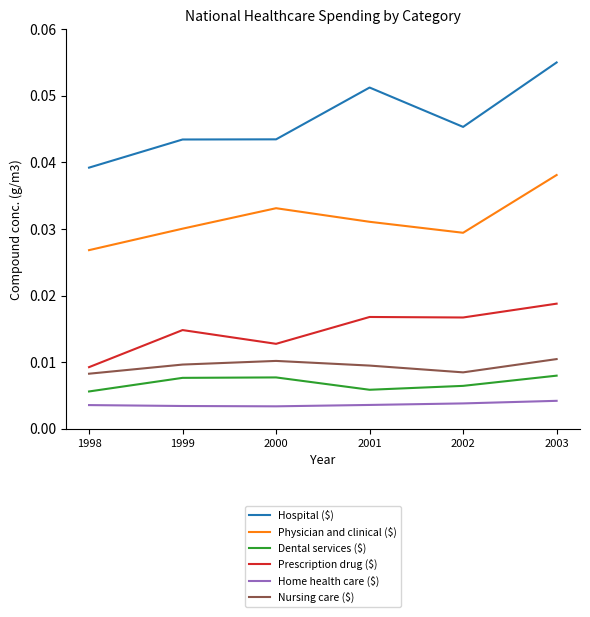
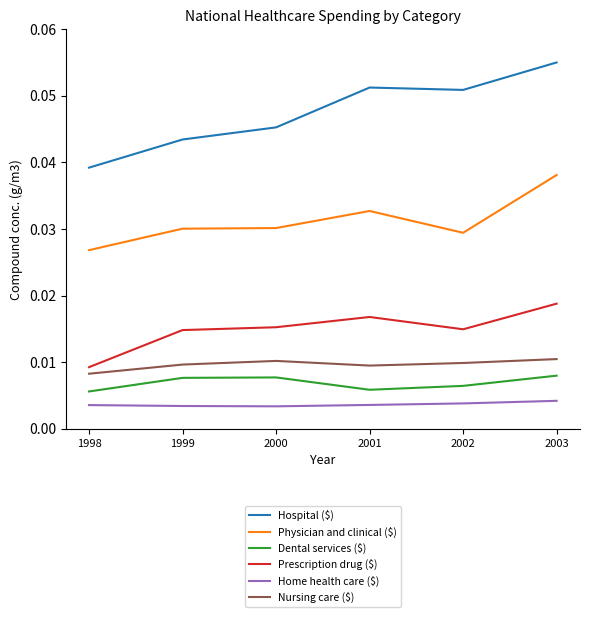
  {
    "Hospital ($)": {
      "1998": 0.039,
      "1999": 0.043,
-     "2000": 0.043,
+     "2000": 0.045,
      "2001": 0.051,
-     "2002": 0.045,
+     "2002": 0.051,
      "2003": 0.055
    },
    "Physician and clinical ($)": {
      "1998": 0.027,
      "1999": 0.030,
-     "2000": 0.033,
-     "2001": 0.031,
+     "2000": 0.030,
+     "2001": 0.033,
      "2002": 0.029,
      "2003": 0.038
    },
    "Dental services ($)": {
      "1998": 0.006,
      "1999": 0.008,
      "2000": 0.008,
      "2001": 0.006,
      "2002": 0.006,
      "2003": 0.008
    },
    "Prescription drug ($)": {
      "1998": 0.009,
      "1999": 0.015,
-     "2000": 0.013,
+     "2000": 0.015,
      "2001": 0.017,
-     "2002": 0.017,
+     "2002": 0.015,
      "2003": 0.019
    },
    "Home health care ($)": {
      "1998": 0.004,
      "1999": 0.003,
      "2000": 0.003,
      "2001": 0.004,
      "2002": 0.004,
      "2003": 0.004
    },
    "Nursing care ($)": {
      "1998": 0.008,
      "1999": 0.010,
      "2000": 0.010,
      "2001": 0.009,
-     "2002": 0.008,
+     "2002": 0.010,
      "2003": 0.010
    }
  }
